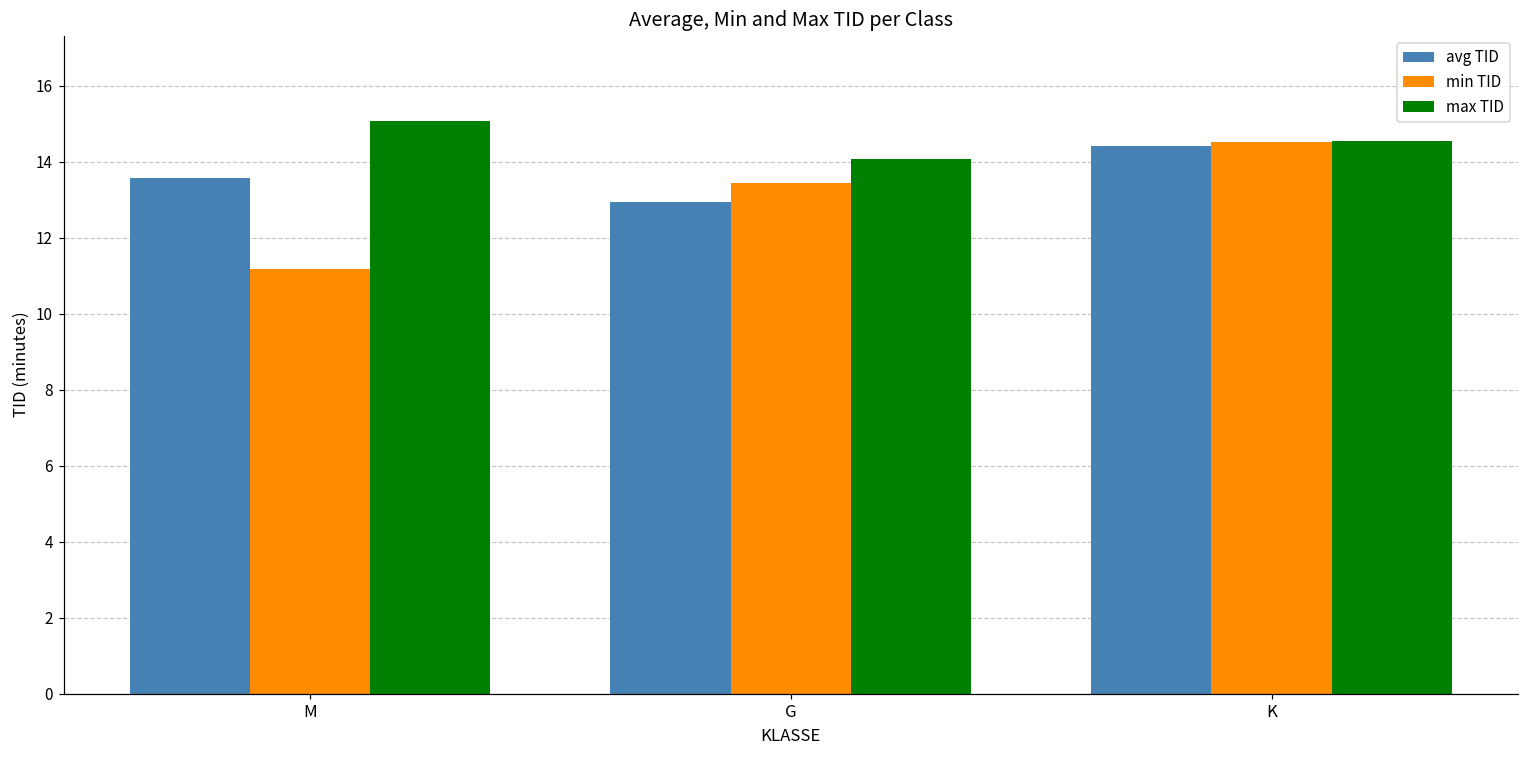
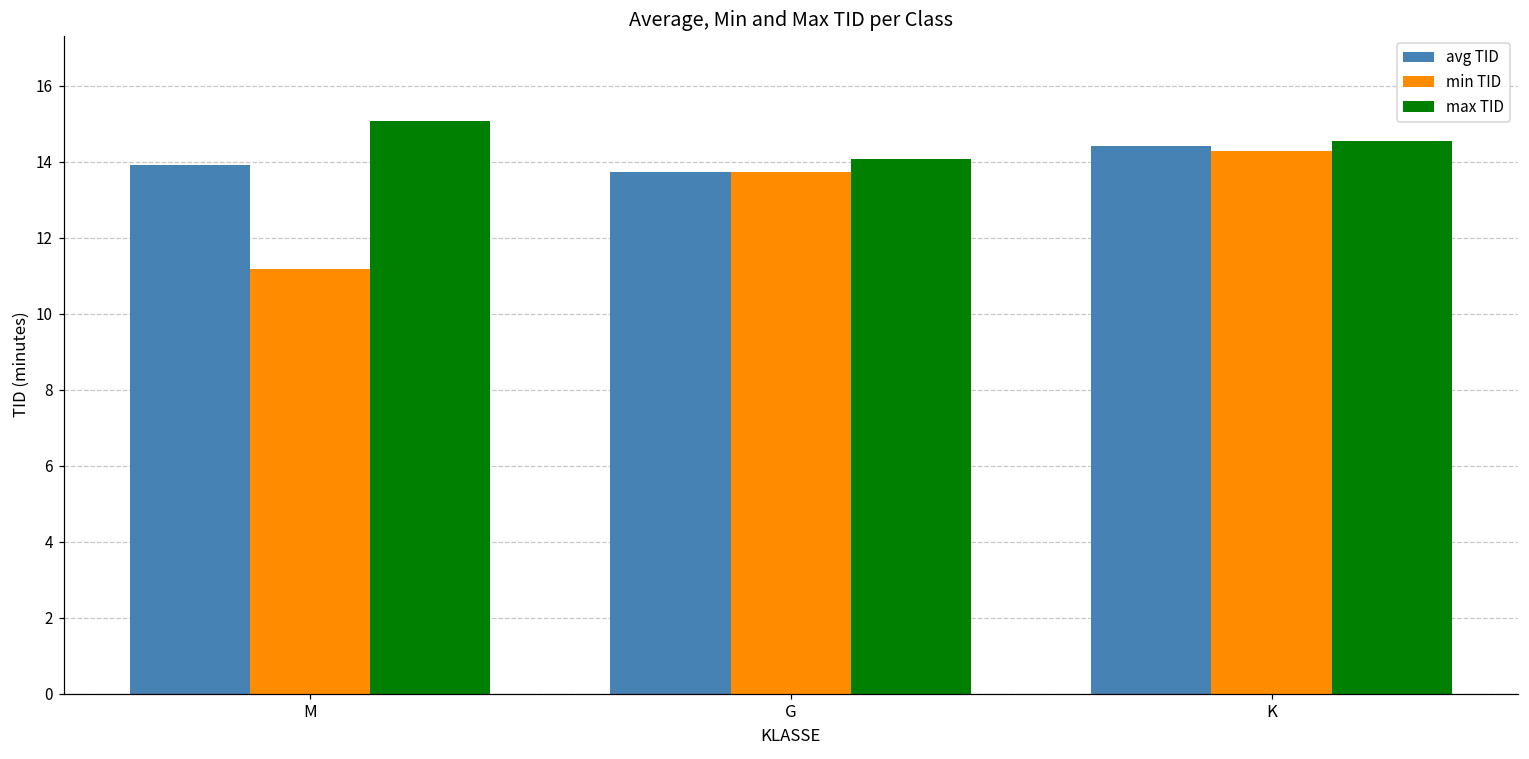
  {
    "avg TID": {
-     "M": 13.6,
-     "G": 13.0,
+     "M": 13.9,
+     "G": 13.7,
      "K": 14.4
    },
    "min TID": {
      "M": 11.2,
-     "G": 13.5,
-     "K": 14.5
+     "G": 13.7,
+     "K": 14.3
    },
    "max TID": {
      "M": 15.1,
      "G": 14.1,
      "K": 14.6
    }
  }
